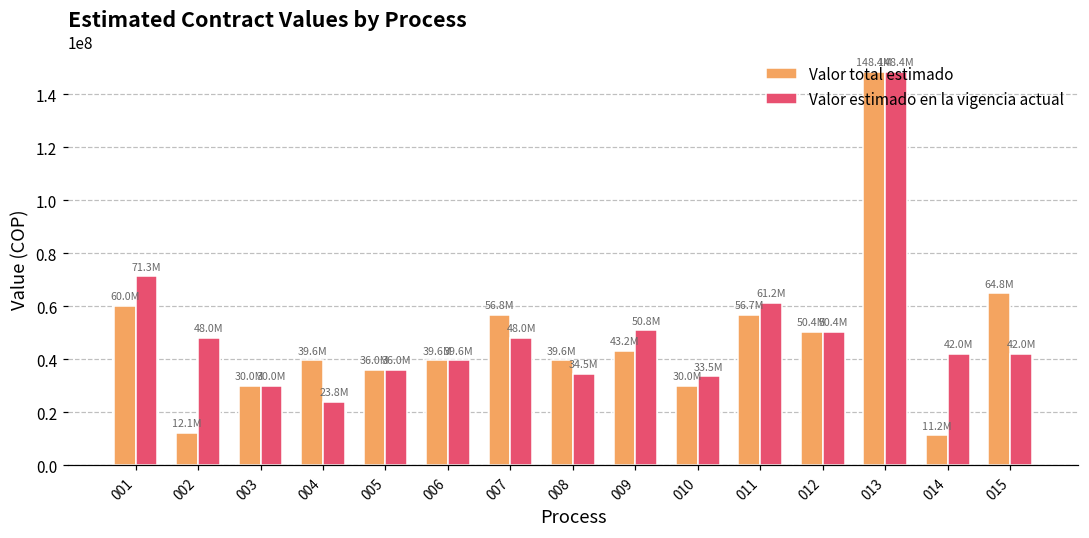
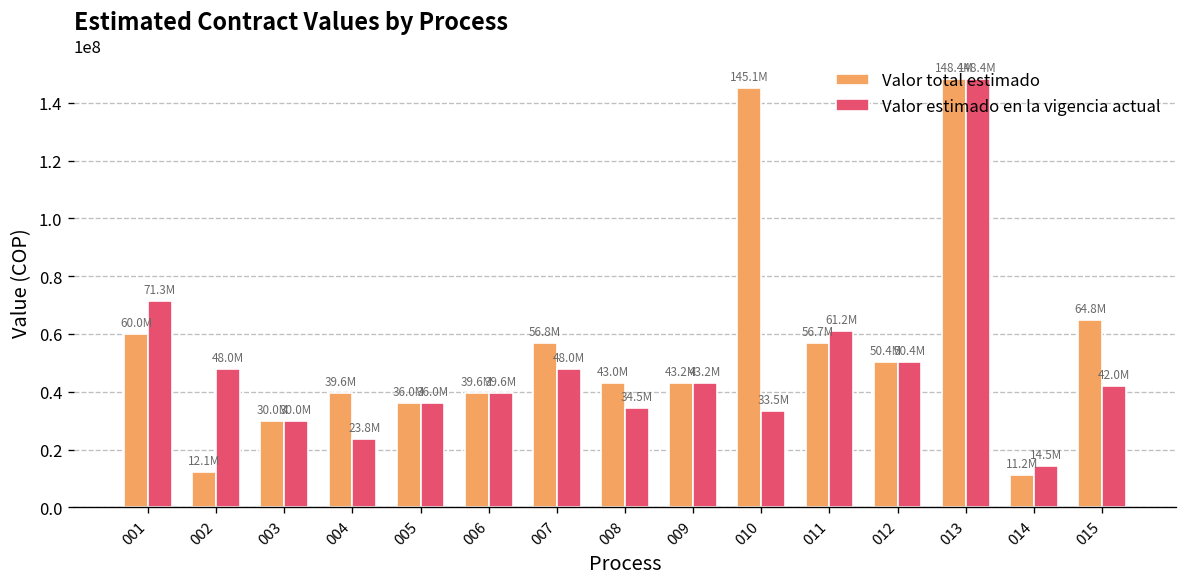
  {
    "Valor total estimado": {
      "001": "60.0M",
      "002": "12.1M",
      "004": "39.6M",
      "007": "56.8M",
-     "008": "39.6M",
+     "008": "43.0M",
      "009": "43.2M",
-     "010": "30.0M",
+     "010": "145.1M",
      "011": "56.7M",
      "014": "11.2M",
      "015": "64.8M"
    },
    "Valor estimado en la vigencia actual": {
      "001": "71.3M",
      "002": "48.0M",
      "004": "23.8M",
      "007": "48.0M",
      "008": "34.5M",
-     "009": "50.8M",
+     "009": "43.2M",
      "010": "33.5M",
      "011": "61.2M",
-     "014": "42.0M",
+     "014": "14.5M",
      "015": "42.0M"
    }
  }
